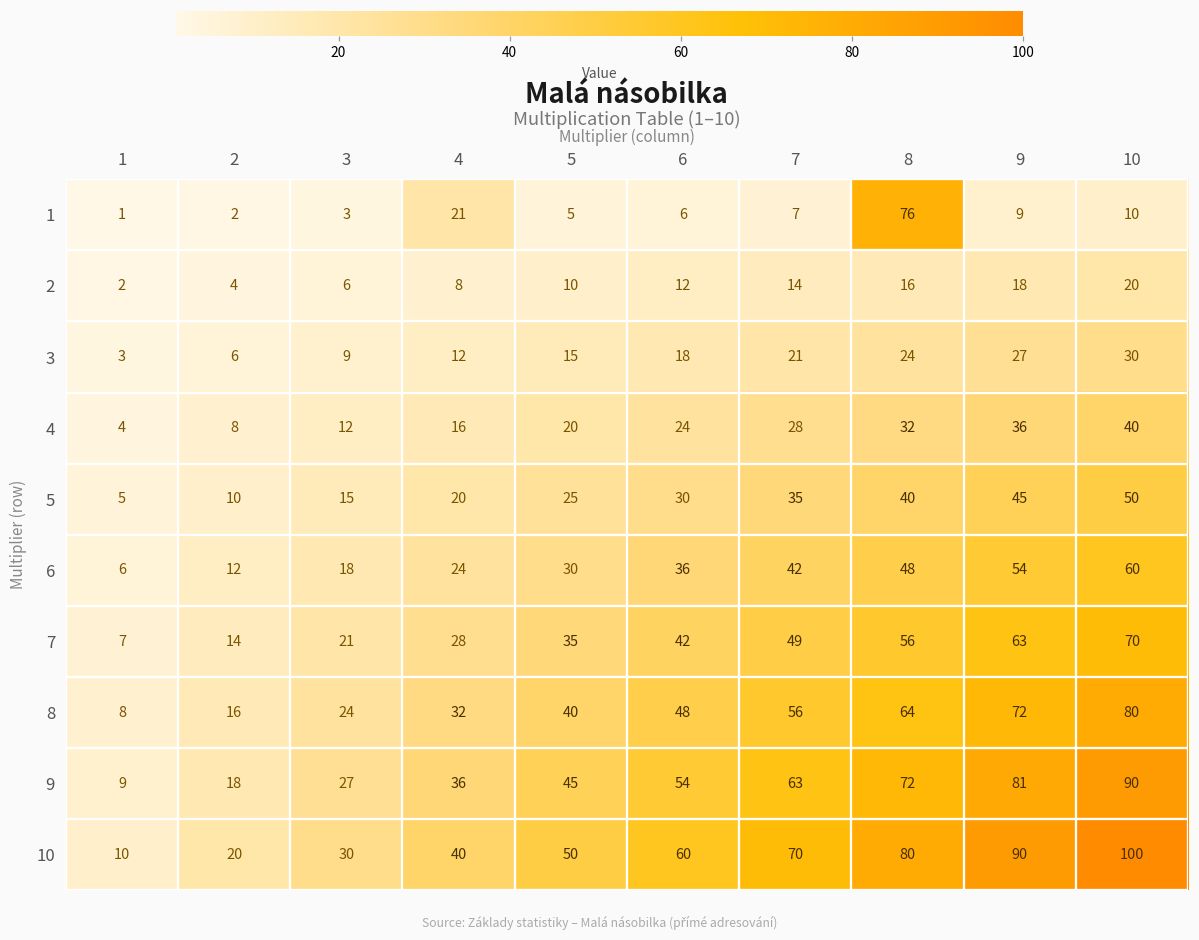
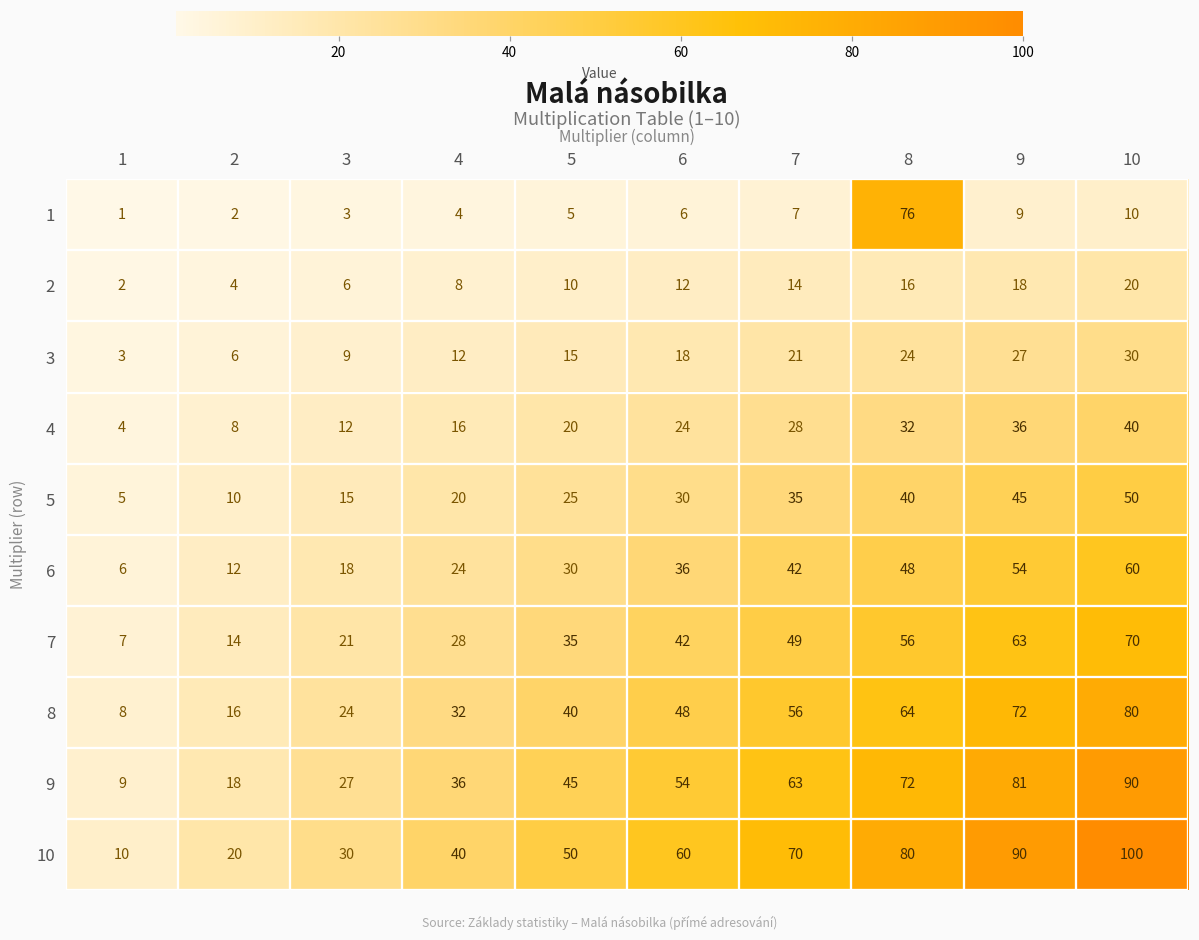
  {
    "1": {
      "1": 1,
      "2": 2,
      "3": 3,
-     "4": 21,
+     "4": 4,
      "5": 5,
      "6": 6,
      "7": 7,
      "8": 76,
      "9": 9,
      "10": 10
    },
    "2": {
      "1": 2,
      "2": 4,
      "3": 6,
      "4": 8,
      "5": 10,
      "6": 12,
      "7": 14,
      "8": 16,
      "9": 18,
      "10": 20
    },
    "3": {
      "1": 3,
      "2": 6,
      "3": 9,
      "4": 12,
      "5": 15,
      "6": 18,
      "7": 21,
      "8": 24,
      "9": 27,
      "10": 30
    },
    "4": {
      "1": 4,
      "2": 8,
      "3": 12,
      "4": 16,
      "5": 20,
      "6": 24,
      "7": 28,
      "8": 32,
      "9": 36,
      "10": 40
    },
    "5": {
      "1": 5,
      "2": 10,
      "3": 15,
      "4": 20,
      "5": 25,
      "6": 30,
      "7": 35,
      "8": 40,
      "9": 45,
      "10": 50
    },
    "6": {
      "1": 6,
      "2": 12,
      "3": 18,
      "4": 24,
      "5": 30,
      "6": 36,
      "7": 42,
      "8": 48,
      "9": 54,
      "10": 60
    },
    "7": {
      "1": 7,
      "2": 14,
      "3": 21,
      "4": 28,
      "5": 35,
      "6": 42,
      "7": 49,
      "8": 56,
      "9": 63,
      "10": 70
    },
    "8": {
      "1": 8,
      "2": 16,
      "3": 24,
      "4": 32,
      "5": 40,
      "6": 48,
      "7": 56,
      "8": 64,
      "9": 72,
      "10": 80
    },
    "9": {
      "1": 9,
      "2": 18,
      "3": 27,
      "4": 36,
      "5": 45,
      "6": 54,
      "7": 63,
      "8": 72,
      "9": 81,
      "10": 90
    },
    "10": {
      "1": 10,
      "2": 20,
      "3": 30,
      "4": 40,
      "5": 50,
      "6": 60,
      "7": 70,
      "8": 80,
      "9": 90,
      "10": 100
    }
  }
